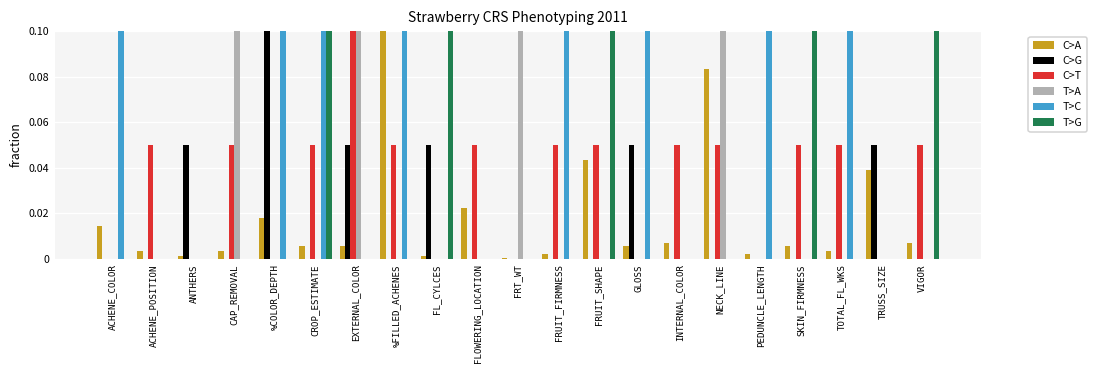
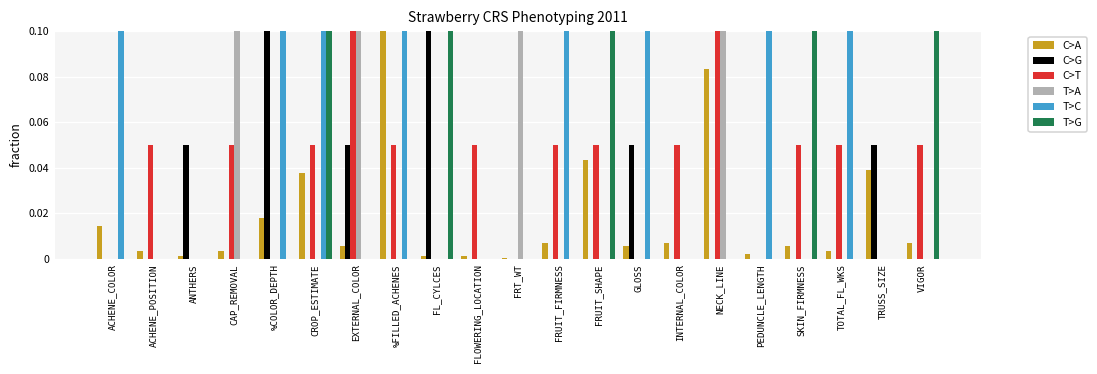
  {
    "C>A": {
      "ACHENE_COLOR": 0.014,
      "ACHENE_POSITION": 0.003,
      "CAP_REMOVAL": 0.003,
      "%COLOR_DEPTH": 0.018,
-     "CROP_ESTIMATE": 0.006,
+     "CROP_ESTIMATE": 0.038,
      "EXTERNAL_COLOR": 0.006,
      "%FILLED_ACHENES": 0.100,
-     "FLOWERING_LOCATION": 0.022,
-     "FRUIT_FIRMNESS": 0.002,
+     "FLOWERING_LOCATION": 0.001,
+     "FRUIT_FIRMNESS": 0.007,
      "FRUIT_SHAPE": 0.043,
      "GLOSS": 0.006,
      "INTERNAL_COLOR": 0.007,
      "NECK_LINE": 0.083,
      "PEDUNCLE_LENGTH": 0.002,
      "SKIN_FIRMNESS": 0.006,
      "TOTAL_FL_WKS": 0.003,
      "TRUSS_SIZE": 0.039,
      "VIGOR": 0.007
    },
    "C>G": {
      "ACHENE_COLOR": 0.000,
      "ACHENE_POSITION": 0.000,
      "ANTHERS": 0.050,
      "CAP_REMOVAL": 0.000,
      "%COLOR_DEPTH": 0.100,
      "CROP_ESTIMATE": 0.000,
      "EXTERNAL_COLOR": 0.050,
      "%FILLED_ACHENES": 0.000,
-     "FL_CYLCES": 0.050,
+     "FL_CYLCES": 0.100,
      "FLOWERING_LOCATION": 0.000,
      "FRT_WT": 0.000,
      "FRUIT_FIRMNESS": 0.000,
      "FRUIT_SHAPE": 0.000,
      "GLOSS": 0.050,
      "INTERNAL_COLOR": 0.000,
      "NECK_LINE": 0.000,
      "PEDUNCLE_LENGTH": 0.000,
      "SKIN_FIRMNESS": 0.000,
      "TOTAL_FL_WKS": 0.000,
      "TRUSS_SIZE": 0.050,
      "VIGOR": 0.000
    },
    "C>T": {
      "ACHENE_COLOR": 0.000,
      "ACHENE_POSITION": 0.050,
      "ANTHERS": 0.000,
      "CAP_REMOVAL": 0.050,
      "%COLOR_DEPTH": 0.000,
      "CROP_ESTIMATE": 0.050,
      "EXTERNAL_COLOR": 0.100,
      "%FILLED_ACHENES": 0.050,
      "FL_CYLCES": 0.000,
      "FLOWERING_LOCATION": 0.050,
      "FRT_WT": 0.000,
      "FRUIT_FIRMNESS": 0.050,
      "FRUIT_SHAPE": 0.050,
      "GLOSS": 0.000,
      "INTERNAL_COLOR": 0.050,
-     "NECK_LINE": 0.050,
+     "NECK_LINE": 0.100,
      "PEDUNCLE_LENGTH": 0.000,
      "SKIN_FIRMNESS": 0.050,
      "TOTAL_FL_WKS": 0.050,
      "TRUSS_SIZE": 0.000,
      "VIGOR": 0.050
    },
    "T>A": {
      "ACHENE_COLOR": 0.000,
      "ACHENE_POSITION": 0.000,
      "ANTHERS": 0.000,
      "CAP_REMOVAL": 0.100,
      "%COLOR_DEPTH": 0.000,
      "CROP_ESTIMATE": 0.000,
      "EXTERNAL_COLOR": 0.100,
      "%FILLED_ACHENES": 0.000,
      "FL_CYLCES": 0.000,
      "FLOWERING_LOCATION": 0.000,
      "FRT_WT": 0.100,
      "FRUIT_FIRMNESS": 0.000,
      "FRUIT_SHAPE": 0.000,
      "GLOSS": 0.000,
      "INTERNAL_COLOR": 0.000,
      "NECK_LINE": 0.100,
      "PEDUNCLE_LENGTH": 0.000,
      "SKIN_FIRMNESS": 0.000,
      "TOTAL_FL_WKS": 0.000,
      "TRUSS_SIZE": 0.000,
      "VIGOR": 0.000
    },
    "T>C": {
      "ACHENE_COLOR": 0.100,
      "ACHENE_POSITION": 0.000,
      "ANTHERS": 0.000,
      "CAP_REMOVAL": 0.000,
      "%COLOR_DEPTH": 0.100,
      "CROP_ESTIMATE": 0.100,
      "EXTERNAL_COLOR": 0.000,
      "%FILLED_ACHENES": 0.100,
      "FL_CYLCES": 0.000,
      "FLOWERING_LOCATION": 0.000,
      "FRT_WT": 0.000,
      "FRUIT_FIRMNESS": 0.100,
      "FRUIT_SHAPE": 0.000,
      "GLOSS": 0.100,
      "INTERNAL_COLOR": 0.000,
      "NECK_LINE": 0.000,
      "PEDUNCLE_LENGTH": 0.100,
      "SKIN_FIRMNESS": 0.000,
      "TOTAL_FL_WKS": 0.100,
      "TRUSS_SIZE": 0.000,
      "VIGOR": 0.000
    },
    "T>G": {
      "ACHENE_COLOR": 0.000,
      "ACHENE_POSITION": 0.000,
      "ANTHERS": 0.000,
      "CAP_REMOVAL": 0.000,
      "%COLOR_DEPTH": 0.000,
      "CROP_ESTIMATE": 0.100,
      "EXTERNAL_COLOR": 0.000,
      "%FILLED_ACHENES": 0.000,
      "FL_CYLCES": 0.100,
      "FLOWERING_LOCATION": 0.000,
      "FRT_WT": 0.000,
      "FRUIT_FIRMNESS": 0.000,
      "FRUIT_SHAPE": 0.100,
      "GLOSS": 0.000,
      "INTERNAL_COLOR": 0.000,
      "NECK_LINE": 0.000,
      "PEDUNCLE_LENGTH": 0.000,
      "SKIN_FIRMNESS": 0.100,
      "TOTAL_FL_WKS": 0.000,
      "TRUSS_SIZE": 0.000,
      "VIGOR": 0.100
    }
  }
